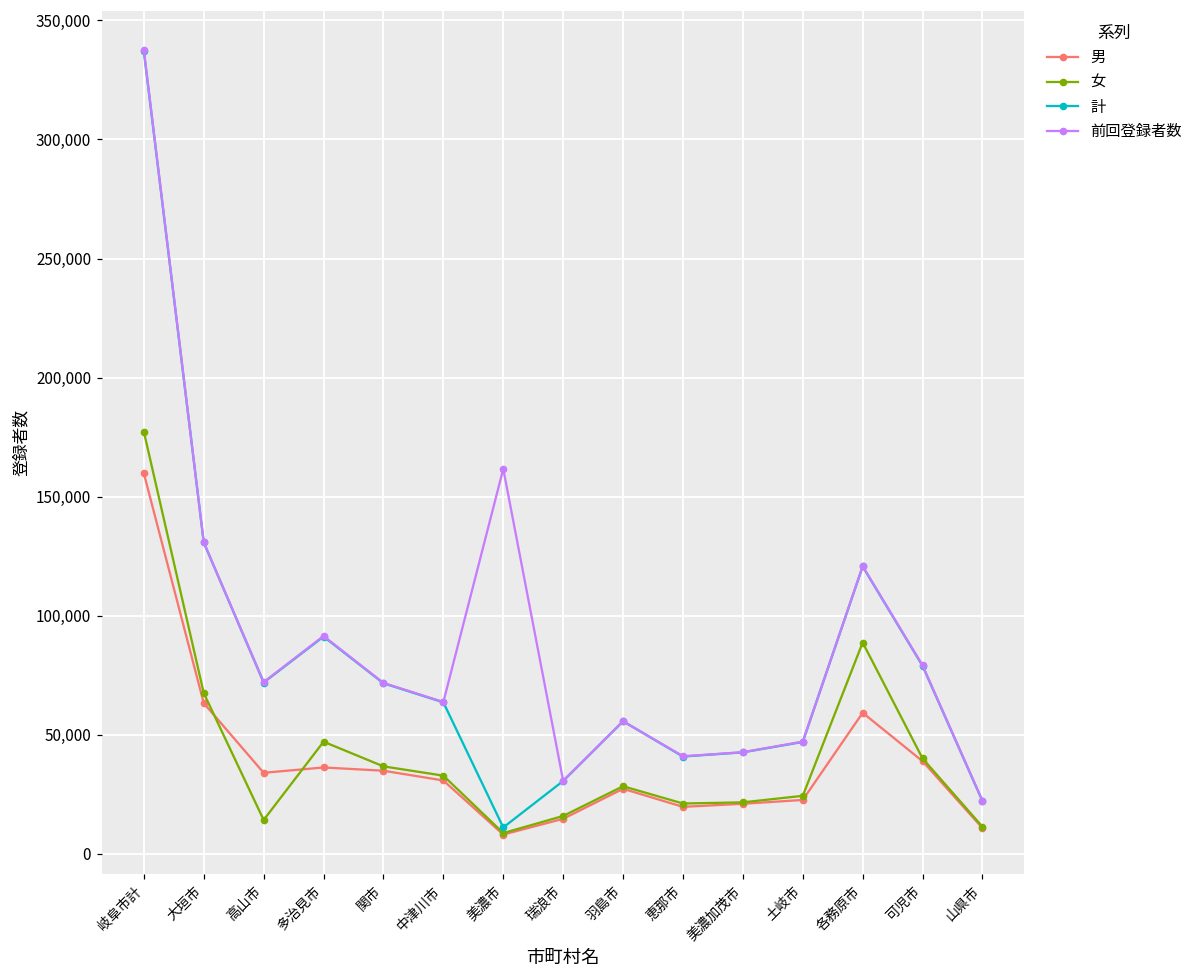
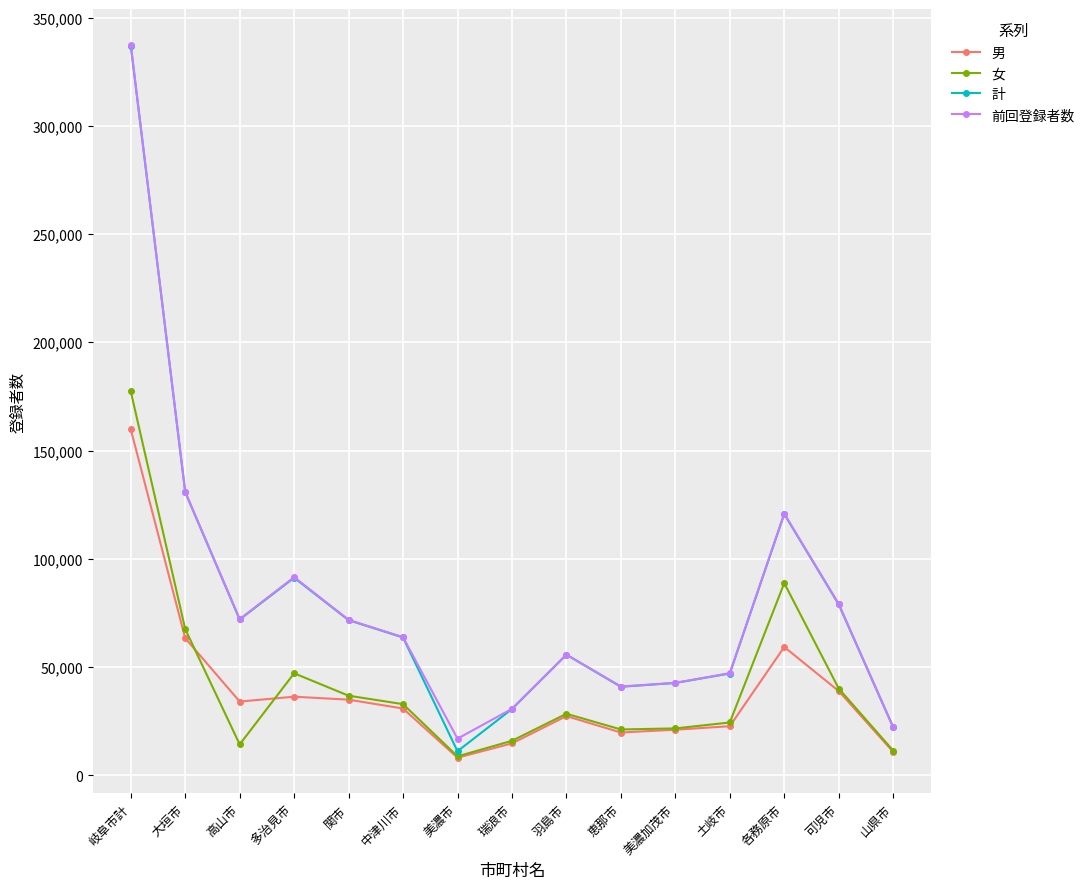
  {
    "男": {
      "岐阜市計": "160,000",
      "大垣市": "63,000",
      "高山市": "34,000",
      "多治見市": "36,000",
      "関市": "35,000",
      "中津川市": "31,000",
      "瑞浪市": "15,000",
      "恵那市": "20,000",
      "土岐市": "23,000",
      "各務原市": "59,000"
    },
    "女": {
      "岐阜市計": "177,000",
      "大垣市": "67,000",
      "高山市": "14,000",
      "多治見市": "47,000",
      "関市": "37,000",
      "中津川市": "33,000",
      "瑞浪市": "16,000",
      "恵那市": "21,000",
      "土岐市": "24,000",
      "各務原市": "89,000"
    },
    "計": {
      "美濃市": "11,000"
    },
    "前回登録者数": {
-     "美濃市": "162,000"
+     "美濃市": "17,000"
    }
  }
